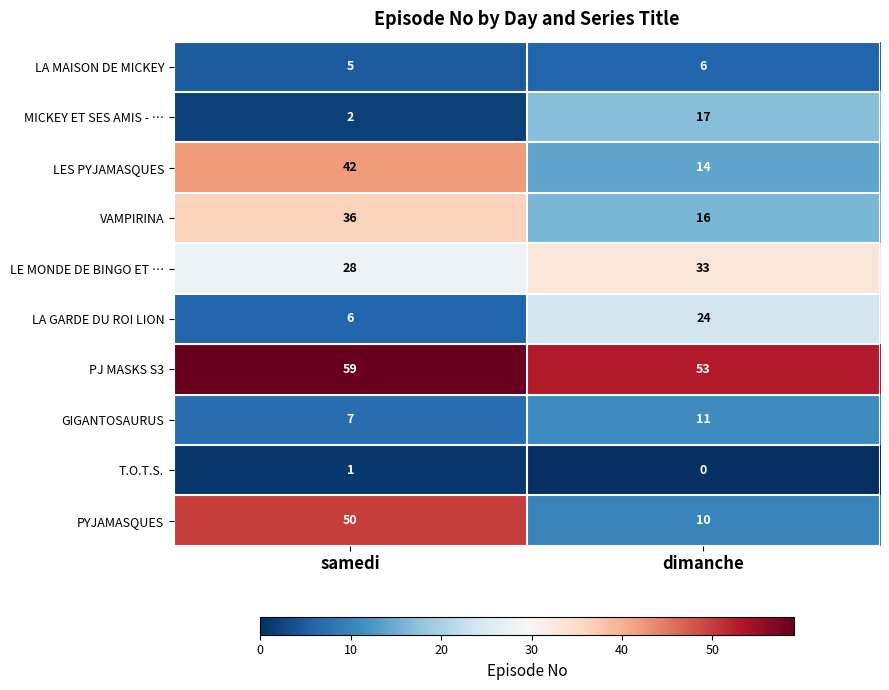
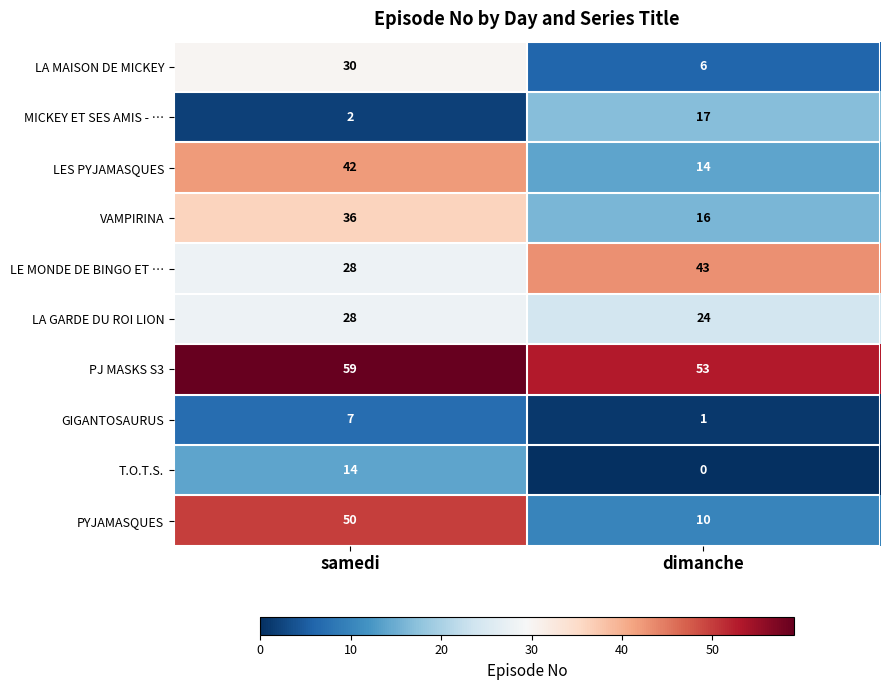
  {
    "LA MAISON DE MICKEY": {
-     "samedi": 5,
+     "samedi": 30,
      "dimanche": 6
    },
    "MICKEY ET SES AMIS - …": {
      "samedi": 2,
      "dimanche": 17
    },
    "LES PYJAMASQUES": {
      "samedi": 42,
      "dimanche": 14
    },
    "VAMPIRINA": {
      "samedi": 36,
      "dimanche": 16
    },
    "LE MONDE DE BINGO ET …": {
      "samedi": 28,
-     "dimanche": 33
+     "dimanche": 43
    },
    "LA GARDE DU ROI LION": {
-     "samedi": 6,
+     "samedi": 28,
      "dimanche": 24
    },
    "PJ MASKS S3": {
      "samedi": 59,
      "dimanche": 53
    },
    "GIGANTOSAURUS": {
      "samedi": 7,
-     "dimanche": 11
+     "dimanche": 1
    },
    "T.O.T.S.": {
-     "samedi": 1,
+     "samedi": 14,
      "dimanche": 0
    },
    "PYJAMASQUES": {
      "samedi": 50,
      "dimanche": 10
    }
  }
